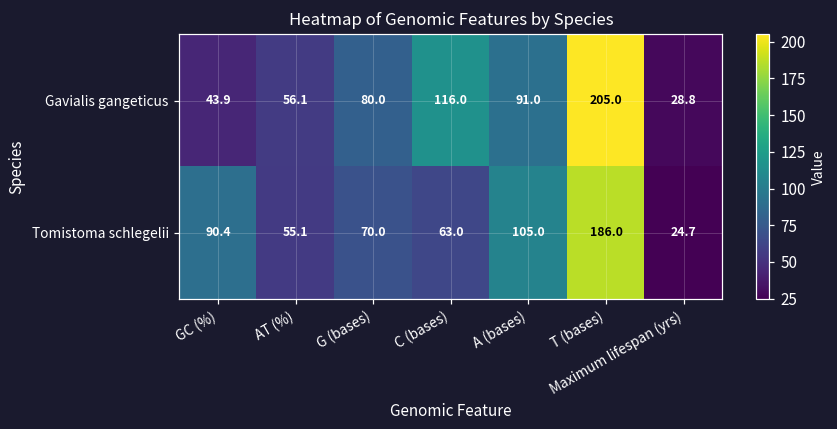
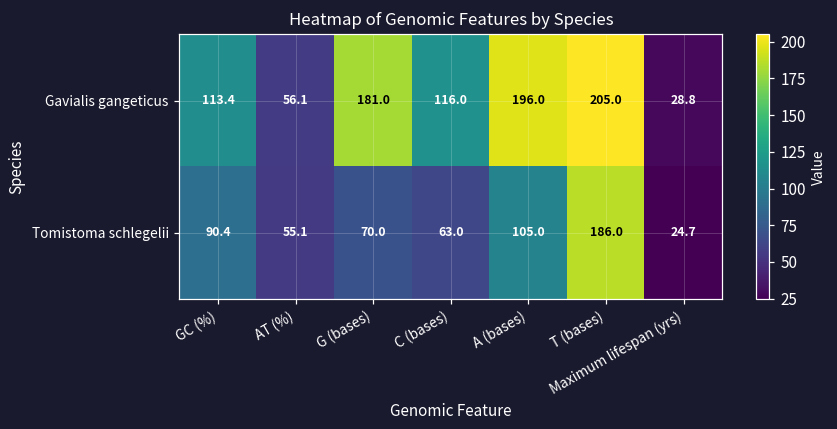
  {
    "Gavialis gangeticus": {
-     "GC (%)": 43.9,
+     "GC (%)": 113.4,
      "AT (%)": 56.1,
-     "G (bases)": 80.0,
+     "G (bases)": 181.0,
      "C (bases)": 116.0,
-     "A (bases)": 91.0,
+     "A (bases)": 196.0,
      "T (bases)": 205.0,
      "Maximum lifespan (yrs)": 28.8
    },
    "Tomistoma schlegelii": {
      "GC (%)": 90.4,
      "AT (%)": 55.1,
      "G (bases)": 70.0,
      "C (bases)": 63.0,
      "A (bases)": 105.0,
      "T (bases)": 186.0,
      "Maximum lifespan (yrs)": 24.7
    }
  }
